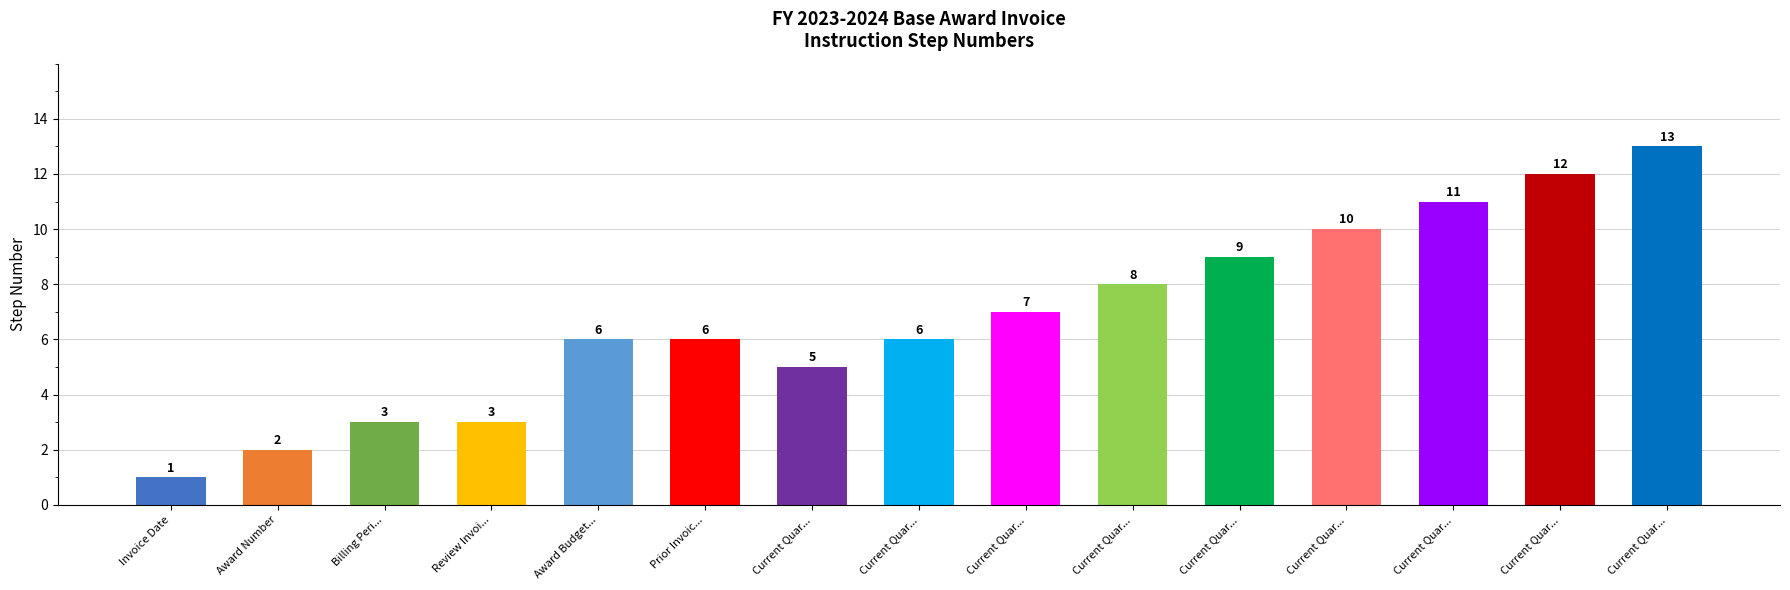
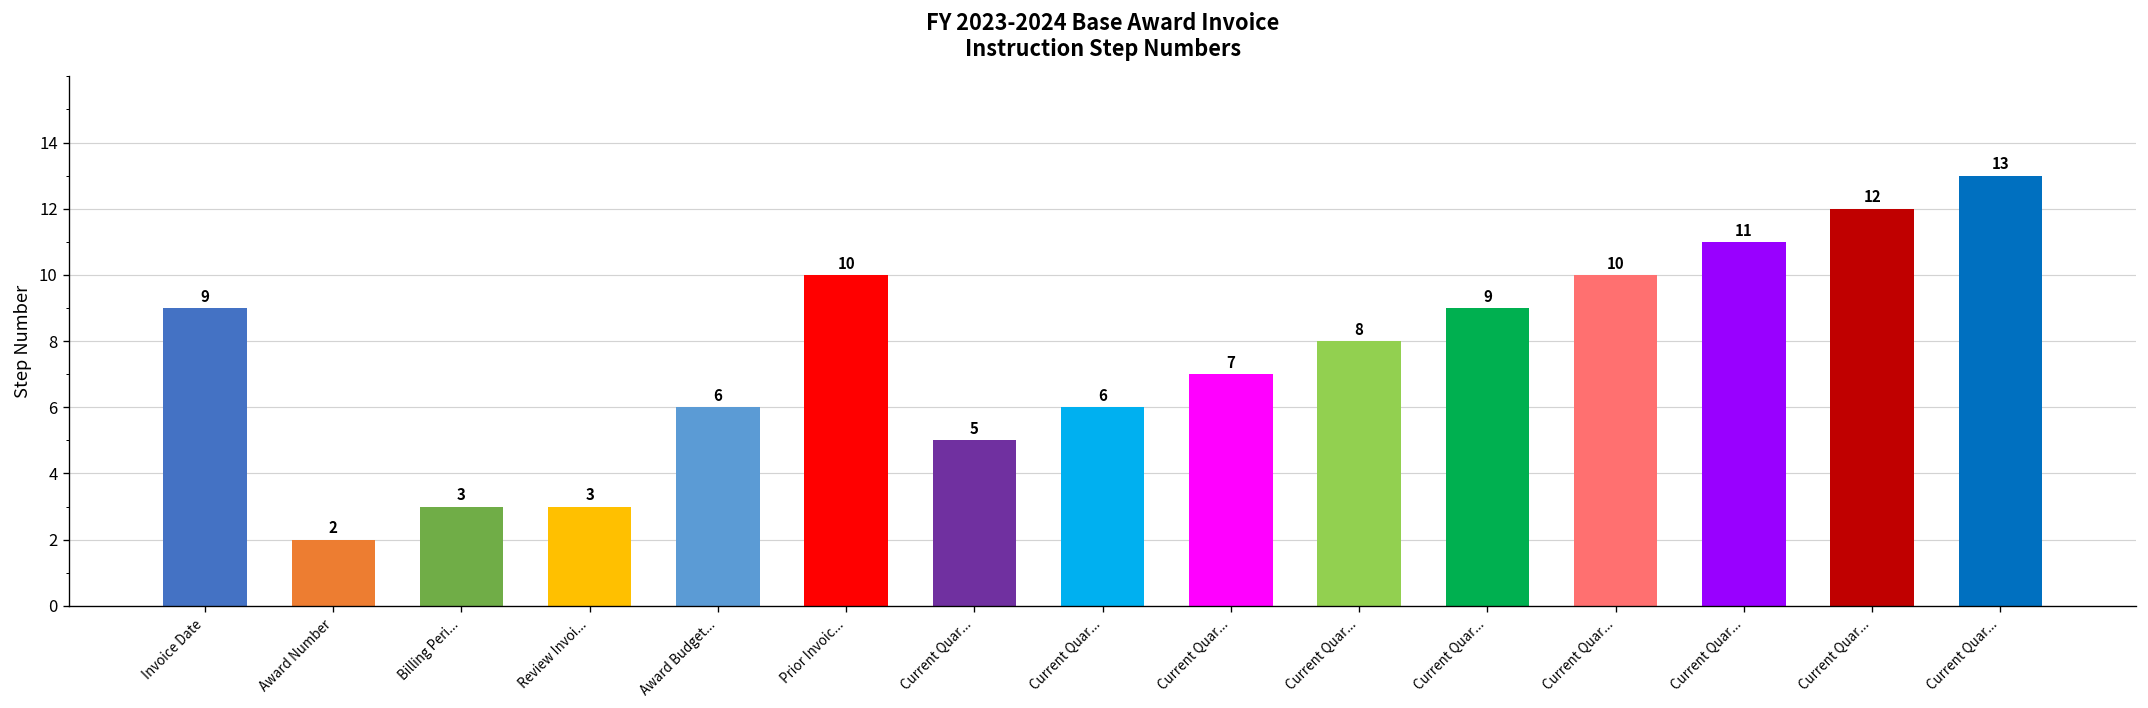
  {
-   "Invoice Date": 1,
+   "Invoice Date": 9,
    "Award Number": 2,
    "Billing Peri...": 3,
    "Review Invoi...": 3,
    "Award Budget...": 6,
-   "Prior Invoic...": 6
+   "Prior Invoic...": 10
  }
